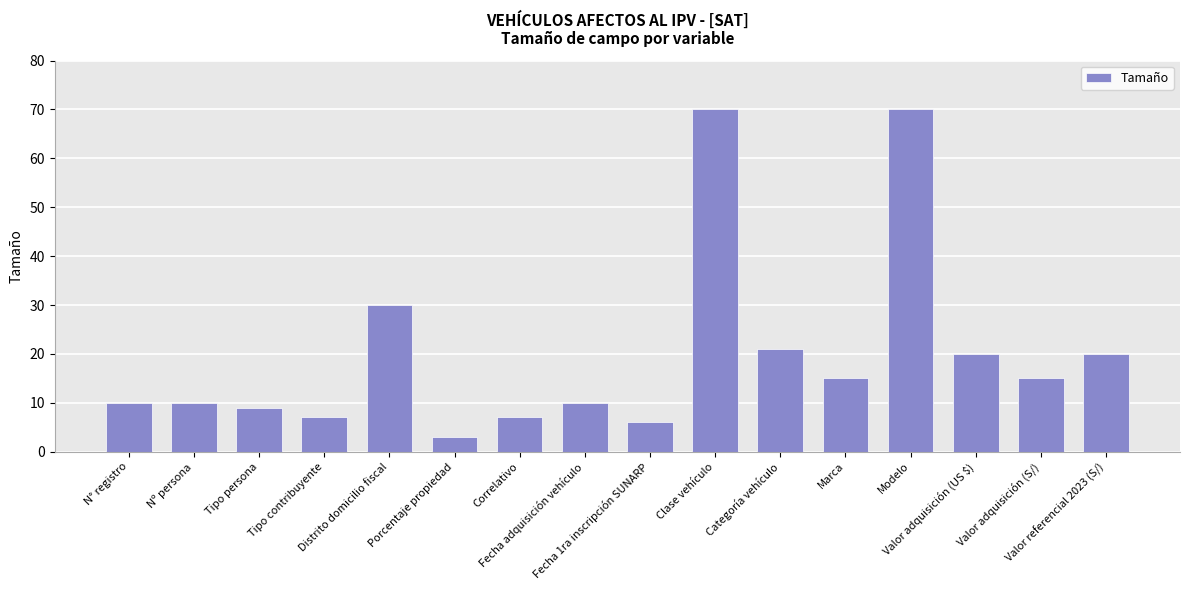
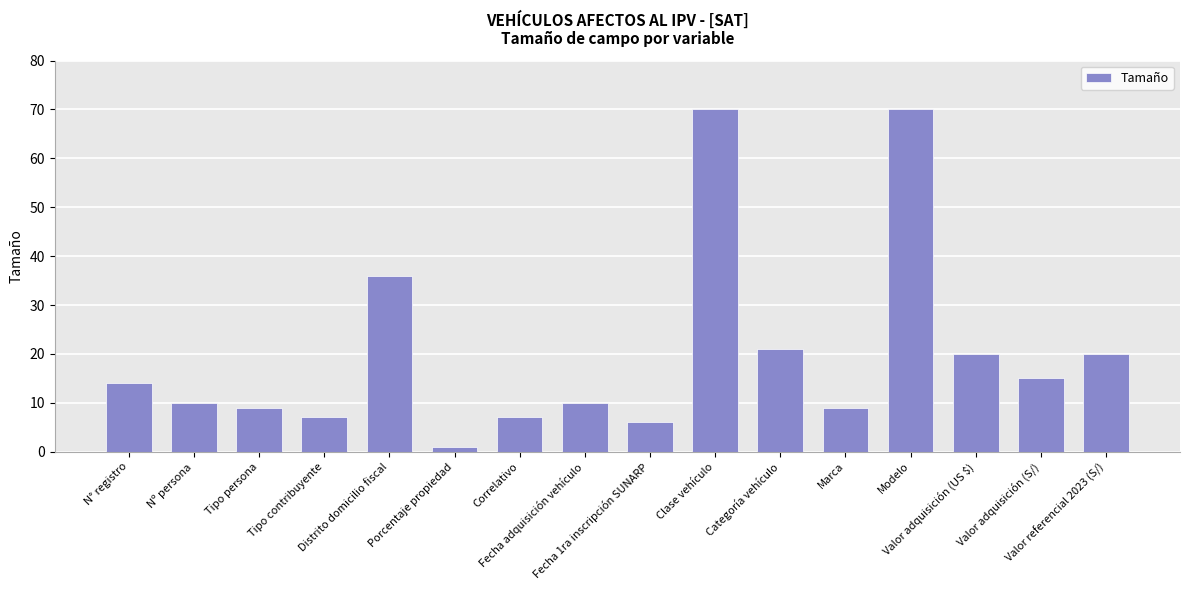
  {
-   "N° registro": 10,
+   "N° registro": 14,
    "Nº persona": 10,
    "Tipo persona": 9,
    "Tipo contribuyente": 7,
-   "Distrito domicilio fiscal": 30,
-   "Porcentaje propiedad": 3,
+   "Distrito domicilio fiscal": 36,
+   "Porcentaje propiedad": 1,
    "Correlativo": 7,
    "Fecha adquisición vehículo": 10,
    "Fecha 1ra inscripción SUNARP": 6,
    "Clase vehículo": 70,
    "Categoría vehículo": 21,
-   "Marca": 15,
+   "Marca": 9,
    "Modelo": 70,
    "Valor adquisición (US $)": 20,
    "Valor adquisición (S/)": 15,
    "Valor referencial 2023 (S/)": 20
  }
